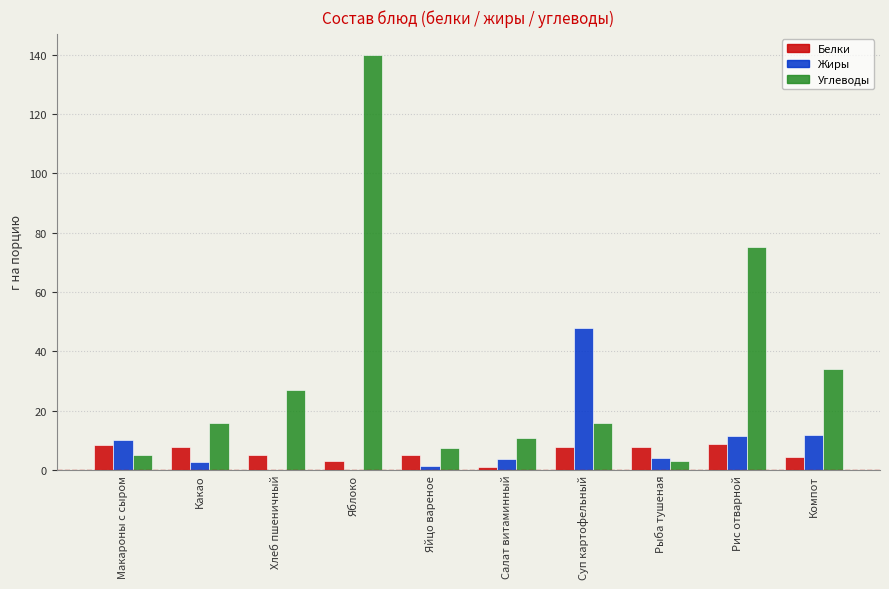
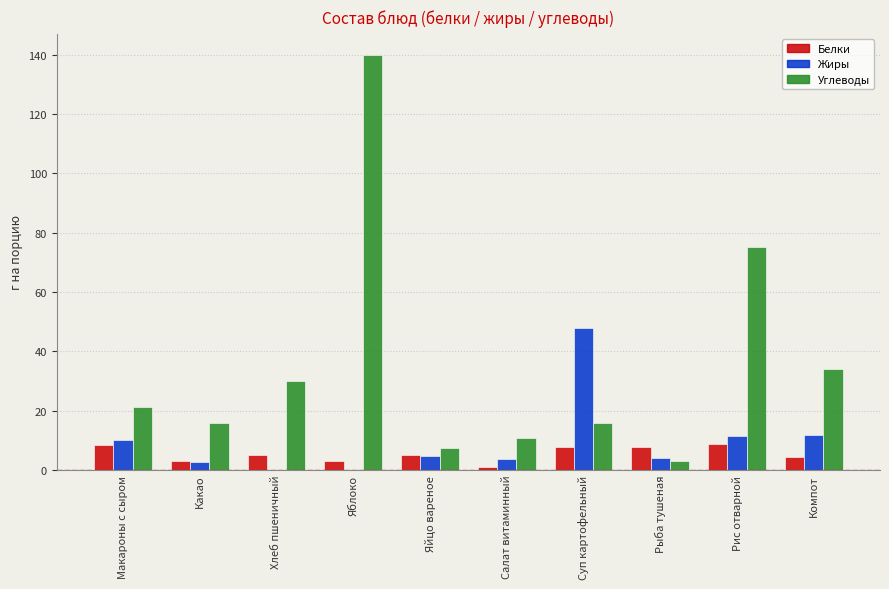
  {
    "Белки": {
      "Макароны с сыром": 8,
-     "Какао": 8,
+     "Какао": 3,
      "Хлеб пшеничный": 5,
      "Яблоко": 3,
      "Яйцо вареное": 5,
      "Салат витаминный": 1,
      "Суп картофельный": 8,
      "Рыба тушеная": 8,
      "Рис отварной": 9,
      "Компот": 4
    },
    "Жиры": {
      "Макароны с сыром": 10,
      "Какао": 3,
      "Хлеб пшеничный": 0,
      "Яблоко": 0,
-     "Яйцо вареное": 1,
+     "Яйцо вареное": 5,
      "Салат витаминный": 4,
      "Суп картофельный": 48,
      "Рыба тушеная": 4,
      "Рис отварной": 12,
      "Компот": 12
    },
    "Углеводы": {
-     "Макароны с сыром": 5,
+     "Макароны с сыром": 21,
      "Какао": 16,
-     "Хлеб пшеничный": 27,
+     "Хлеб пшеничный": 30,
      "Яблоко": 140,
      "Яйцо вареное": 7,
      "Салат витаминный": 11,
      "Суп картофельный": 16,
      "Рыба тушеная": 3,
      "Рис отварной": 75,
      "Компот": 34
    }
  }
